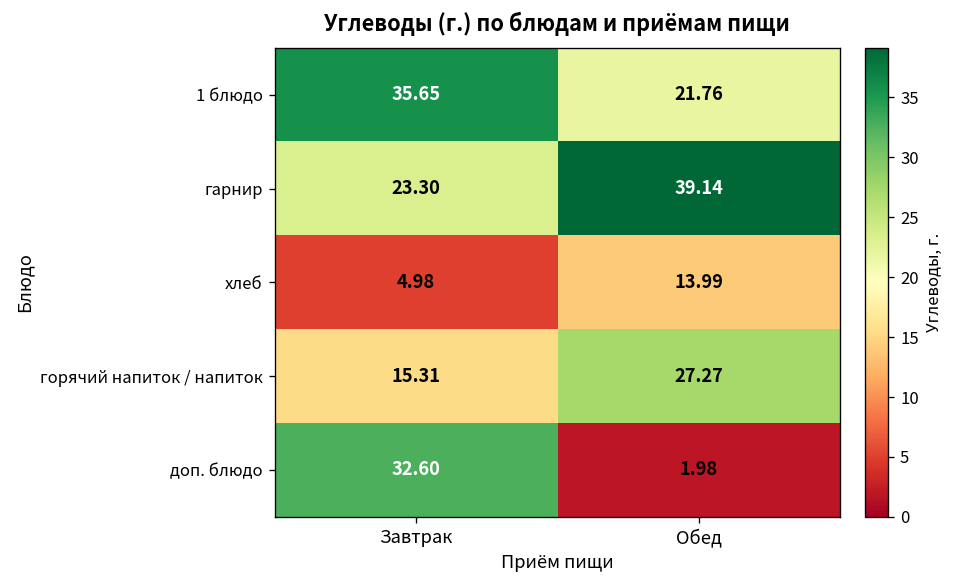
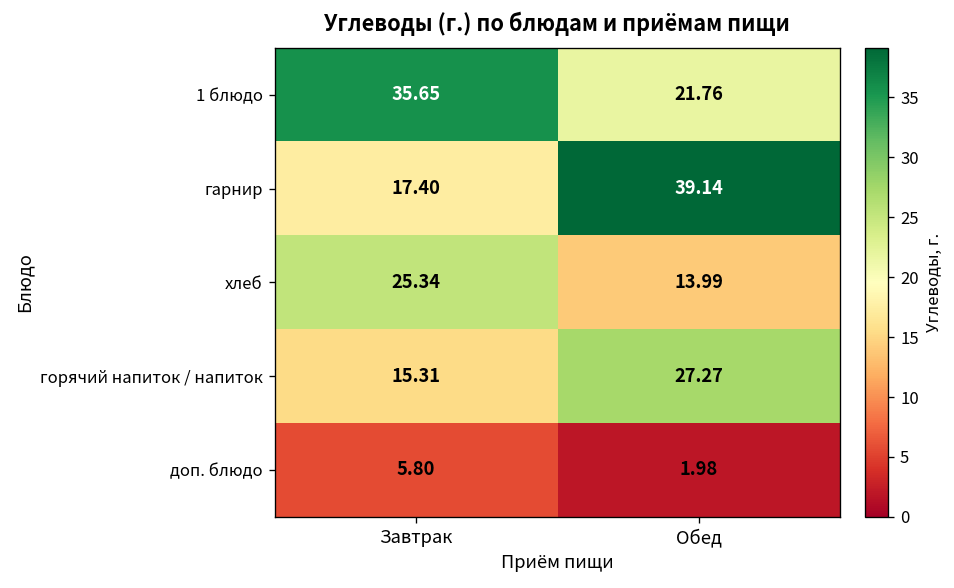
  {
    "1 блюдо": {
      "Завтрак": 35.65,
      "Обед": 21.76
    },
    "гарнир": {
-     "Завтрак": 23.30,
+     "Завтрак": 17.40,
      "Обед": 39.14
    },
    "хлеб": {
-     "Завтрак": 4.98,
+     "Завтрак": 25.34,
      "Обед": 13.99
    },
    "горячий напиток / напиток": {
      "Завтрак": 15.31,
      "Обед": 27.27
    },
    "доп. блюдо": {
-     "Завтрак": 32.60,
+     "Завтрак": 5.80,
      "Обед": 1.98
    }
  }
